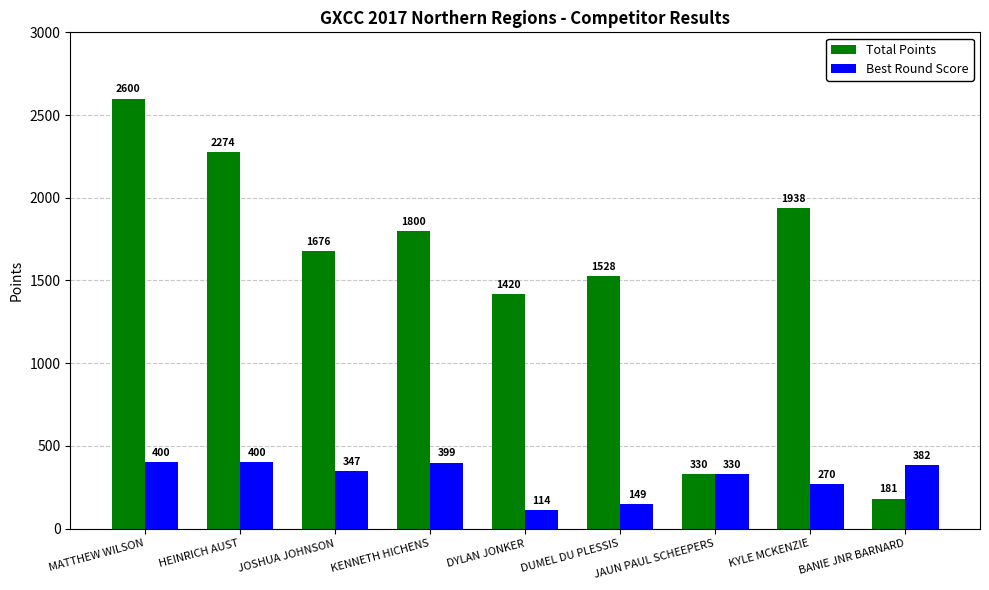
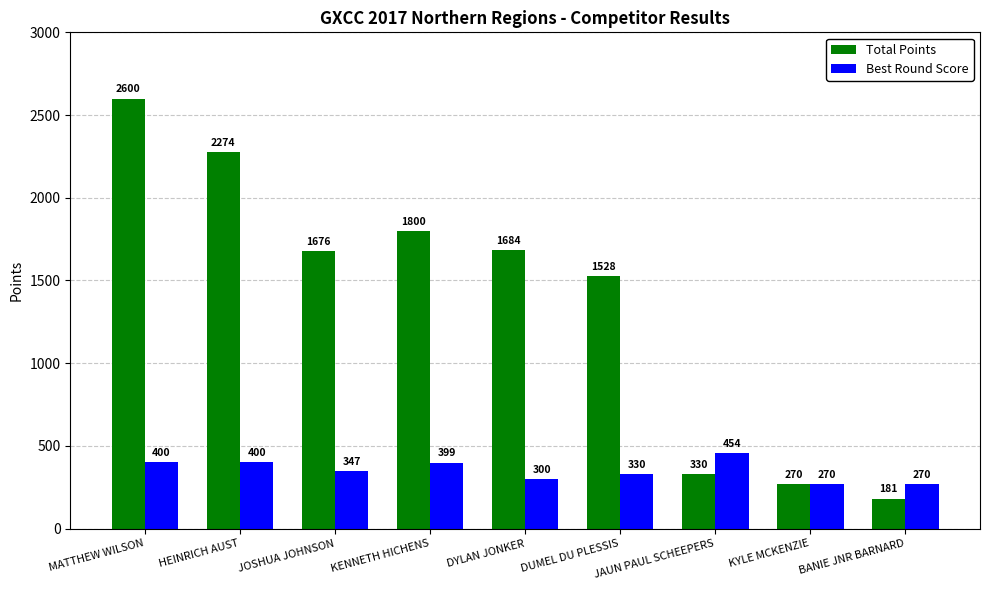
  {
    "Total Points": {
      "MATTHEW WILSON": 2600,
      "HEINRICH AUST": 2274,
      "JOSHUA JOHNSON": 1676,
      "KENNETH HICHENS": 1800,
-     "DYLAN JONKER": 1420,
+     "DYLAN JONKER": 1684,
      "DUMEL DU PLESSIS": 1528,
      "JAUN PAUL SCHEEPERS": 330,
-     "KYLE MCKENZIE": 1938,
+     "KYLE MCKENZIE": 270,
      "BANIE JNR BARNARD": 181
    },
    "Best Round Score": {
      "MATTHEW WILSON": 400,
      "HEINRICH AUST": 400,
      "JOSHUA JOHNSON": 347,
      "KENNETH HICHENS": 399,
-     "DYLAN JONKER": 114,
-     "DUMEL DU PLESSIS": 149,
-     "JAUN PAUL SCHEEPERS": 330,
+     "DYLAN JONKER": 300,
+     "DUMEL DU PLESSIS": 330,
+     "JAUN PAUL SCHEEPERS": 454,
      "KYLE MCKENZIE": 270,
-     "BANIE JNR BARNARD": 382
+     "BANIE JNR BARNARD": 270
    }
  }
